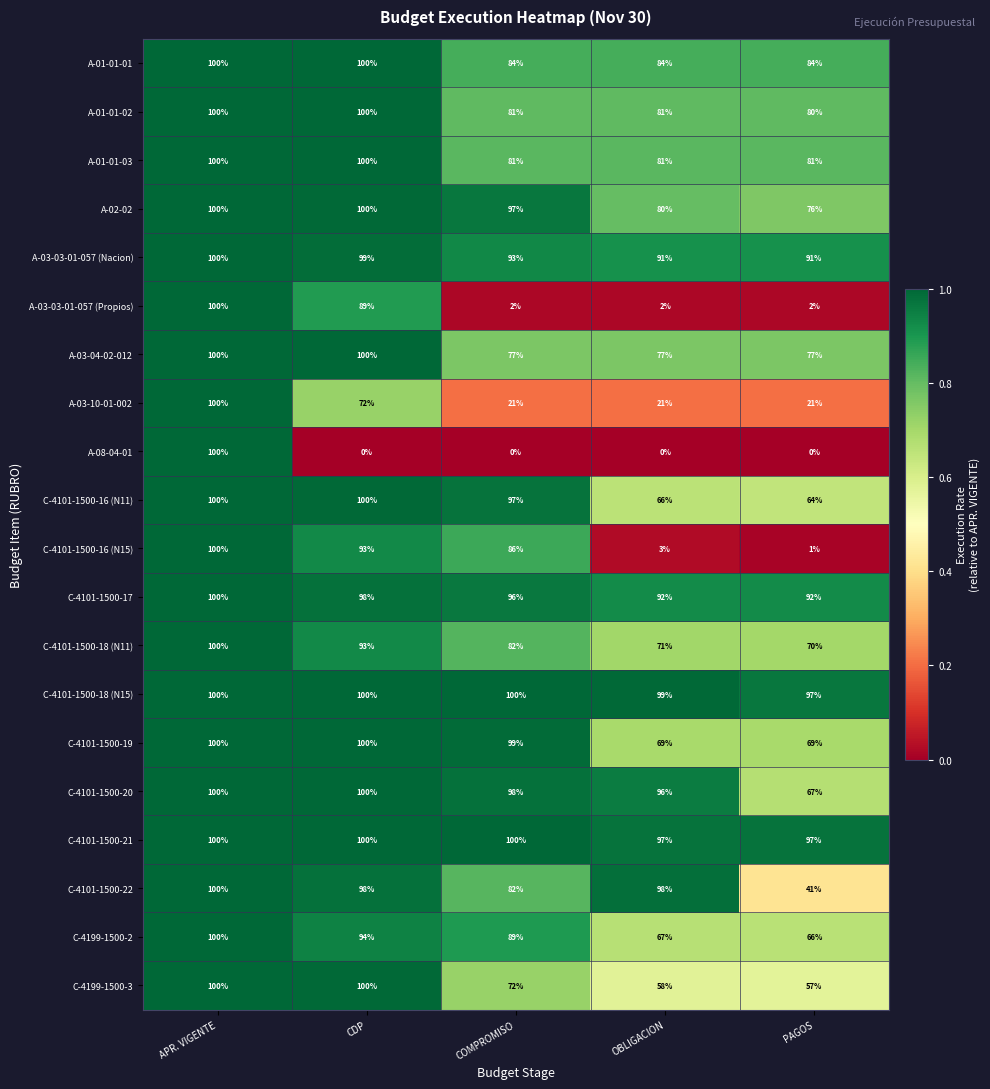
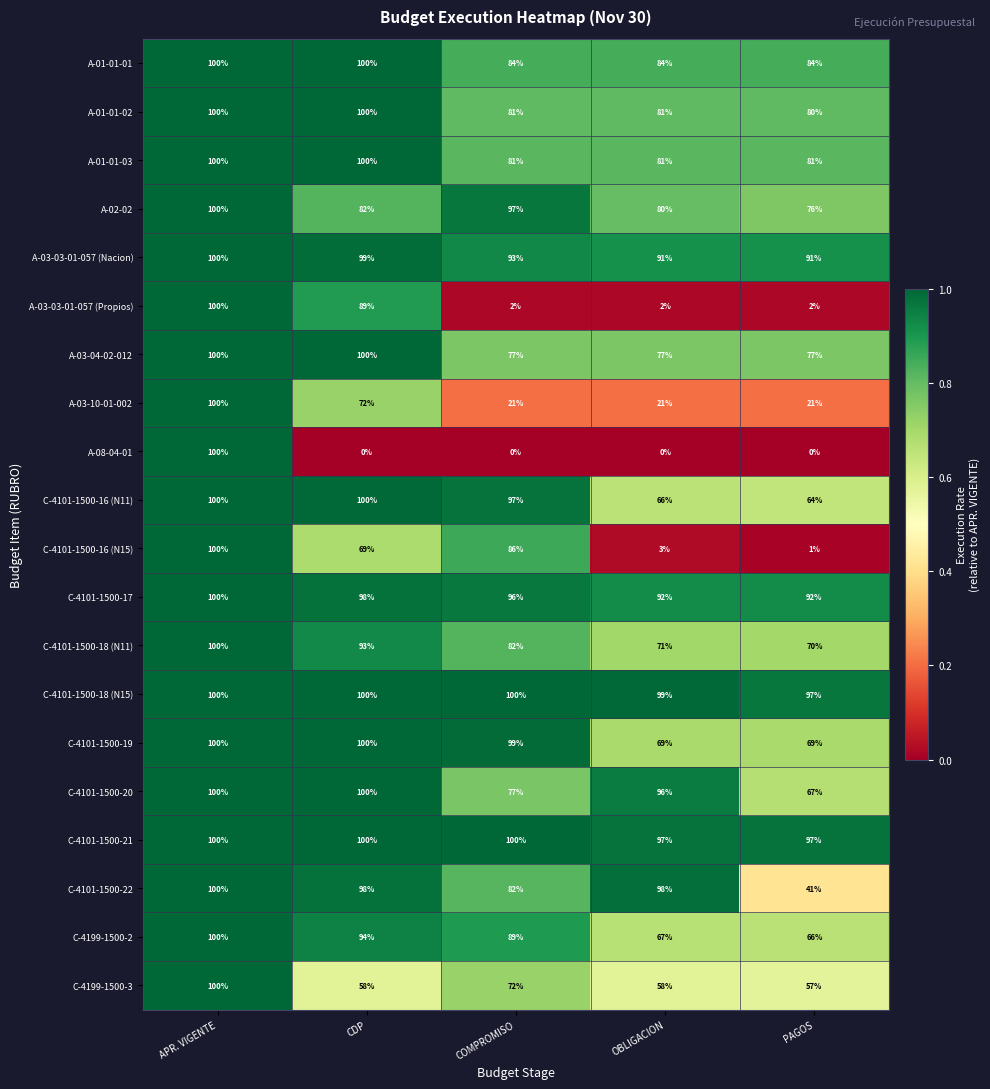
  {
    "A-01-01-01": {
      "APR. VIGENTE": "100%",
      "CDP": "100%",
      "COMPROMISO": "84%",
      "OBLIGACION": "84%",
      "PAGOS": "84%"
    },
    "A-01-01-02": {
      "APR. VIGENTE": "100%",
      "CDP": "100%",
      "COMPROMISO": "81%",
      "OBLIGACION": "81%",
      "PAGOS": "80%"
    },
    "A-01-01-03": {
      "APR. VIGENTE": "100%",
      "CDP": "100%",
      "COMPROMISO": "81%",
      "OBLIGACION": "81%",
      "PAGOS": "81%"
    },
    "A-02-02": {
      "APR. VIGENTE": "100%",
-     "CDP": "100%",
+     "CDP": "82%",
      "COMPROMISO": "97%",
      "OBLIGACION": "80%",
      "PAGOS": "76%"
    },
    "A-03-03-01-057 (Nacion)": {
      "APR. VIGENTE": "100%",
      "CDP": "99%",
      "COMPROMISO": "93%",
      "OBLIGACION": "91%",
      "PAGOS": "91%"
    },
    "A-03-03-01-057 (Propios)": {
      "APR. VIGENTE": "100%",
      "CDP": "89%",
      "COMPROMISO": "2%",
      "OBLIGACION": "2%",
      "PAGOS": "2%"
    },
    "A-03-04-02-012": {
      "APR. VIGENTE": "100%",
      "CDP": "100%",
      "COMPROMISO": "77%",
      "OBLIGACION": "77%",
      "PAGOS": "77%"
    },
    "A-03-10-01-002": {
      "APR. VIGENTE": "100%",
      "CDP": "72%",
      "COMPROMISO": "21%",
      "OBLIGACION": "21%",
      "PAGOS": "21%"
    },
    "A-08-04-01": {
      "APR. VIGENTE": "100%",
      "CDP": "0%",
      "COMPROMISO": "0%",
      "OBLIGACION": "0%",
      "PAGOS": "0%"
    },
    "C-4101-1500-16 (N11)": {
      "APR. VIGENTE": "100%",
      "CDP": "100%",
      "COMPROMISO": "97%",
      "OBLIGACION": "66%",
      "PAGOS": "64%"
    },
    "C-4101-1500-16 (N15)": {
      "APR. VIGENTE": "100%",
-     "CDP": "93%",
+     "CDP": "69%",
      "COMPROMISO": "86%",
      "OBLIGACION": "3%",
      "PAGOS": "1%"
    },
    "C-4101-1500-17": {
      "APR. VIGENTE": "100%",
      "CDP": "98%",
      "COMPROMISO": "96%",
      "OBLIGACION": "92%",
      "PAGOS": "92%"
    },
    "C-4101-1500-18 (N11)": {
      "APR. VIGENTE": "100%",
      "CDP": "93%",
      "COMPROMISO": "82%",
      "OBLIGACION": "71%",
      "PAGOS": "70%"
    },
    "C-4101-1500-18 (N15)": {
      "APR. VIGENTE": "100%",
      "CDP": "100%",
      "COMPROMISO": "100%",
      "OBLIGACION": "99%",
      "PAGOS": "97%"
    },
    "C-4101-1500-19": {
      "APR. VIGENTE": "100%",
      "CDP": "100%",
      "COMPROMISO": "99%",
      "OBLIGACION": "69%",
      "PAGOS": "69%"
    },
    "C-4101-1500-20": {
      "APR. VIGENTE": "100%",
      "CDP": "100%",
-     "COMPROMISO": "98%",
+     "COMPROMISO": "77%",
      "OBLIGACION": "96%",
      "PAGOS": "67%"
    },
    "C-4101-1500-21": {
      "APR. VIGENTE": "100%",
      "CDP": "100%",
      "COMPROMISO": "100%",
      "OBLIGACION": "97%",
      "PAGOS": "97%"
    },
    "C-4101-1500-22": {
      "APR. VIGENTE": "100%",
      "CDP": "98%",
      "COMPROMISO": "82%",
      "OBLIGACION": "98%",
      "PAGOS": "41%"
    },
    "C-4199-1500-2": {
      "APR. VIGENTE": "100%",
      "CDP": "94%",
      "COMPROMISO": "89%",
      "OBLIGACION": "67%",
      "PAGOS": "66%"
    },
    "C-4199-1500-3": {
      "APR. VIGENTE": "100%",
-     "CDP": "100%",
+     "CDP": "58%",
      "COMPROMISO": "72%",
      "OBLIGACION": "58%",
      "PAGOS": "57%"
    }
  }
